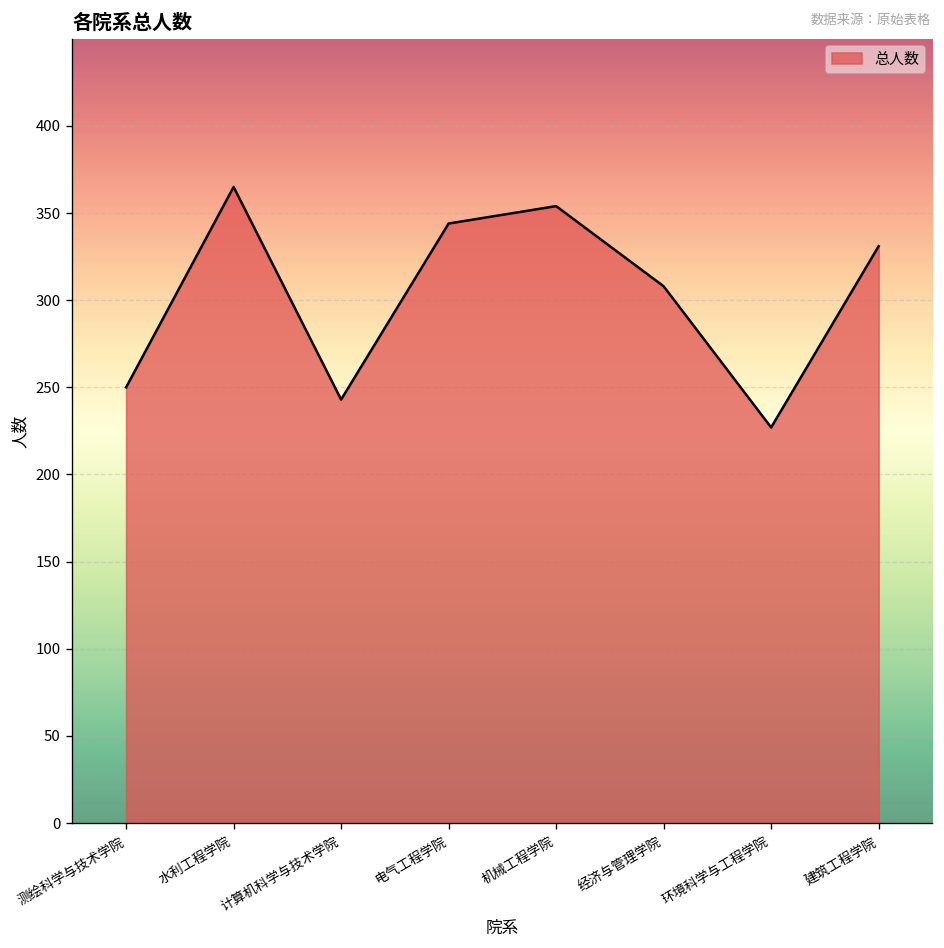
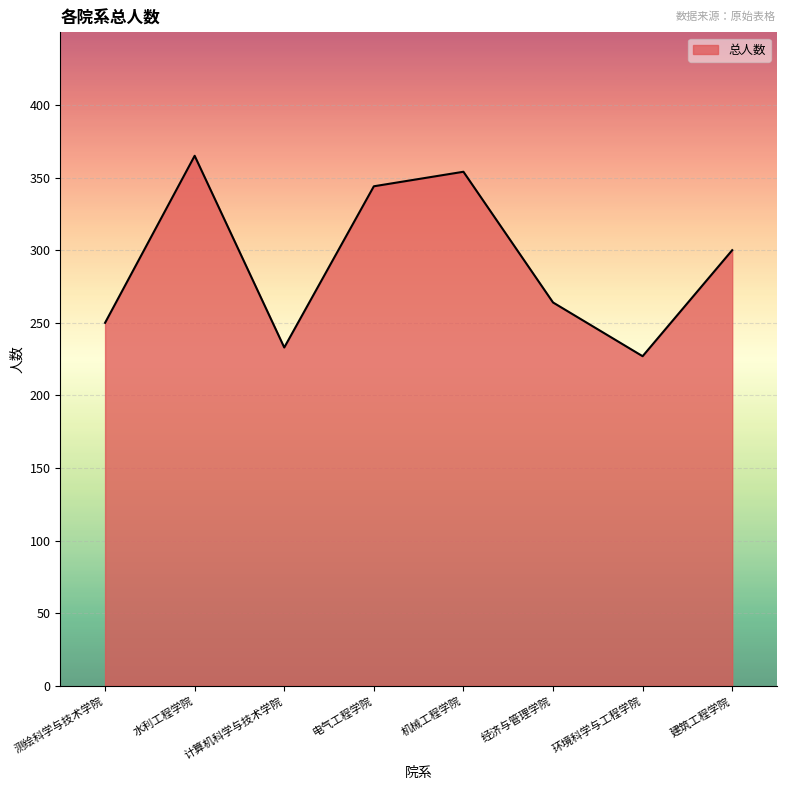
  {
    "测绘科学与技术学院": 250,
    "水利工程学院": 365,
-   "计算机科学与技术学院": 243,
+   "计算机科学与技术学院": 233,
    "电气工程学院": 344,
    "机械工程学院": 354,
-   "经济与管理学院": 308,
+   "经济与管理学院": 264,
    "环境科学与工程学院": 227,
-   "建筑工程学院": 331
+   "建筑工程学院": 300
  }
